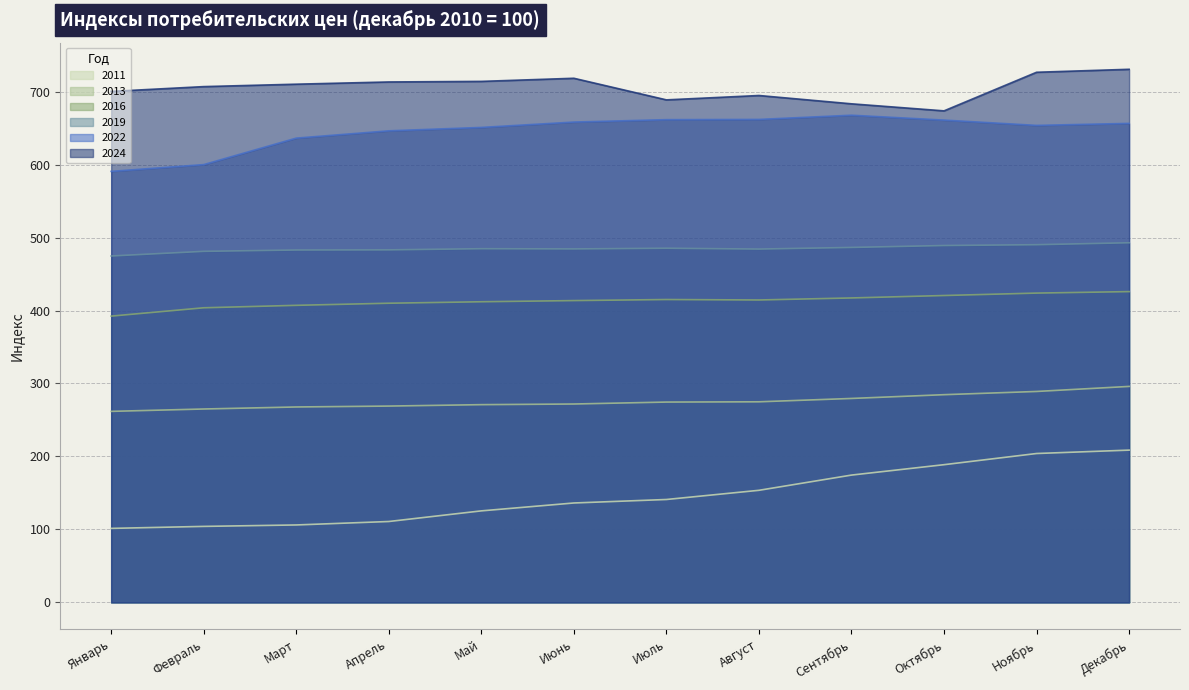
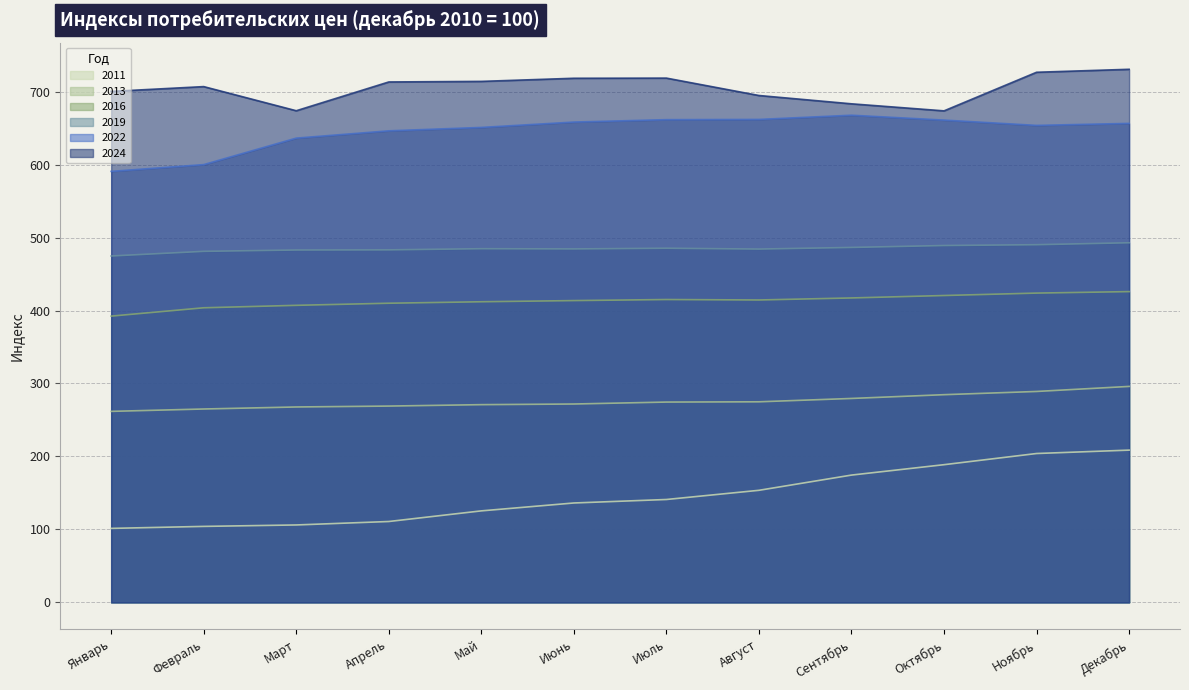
  {
    "2024": {
      "Февраль": 710,
-     "Март": 710,
+     "Март": 670,
      "Апрель": 710,
      "Май": 710,
      "Июнь": 720,
-     "Июль": 690,
+     "Июль": 720,
      "Август": 690,
      "Сентябрь": 680,
      "Октябрь": 670,
      "Ноябрь": 730,
      "Декабрь": 730
    }
  }
